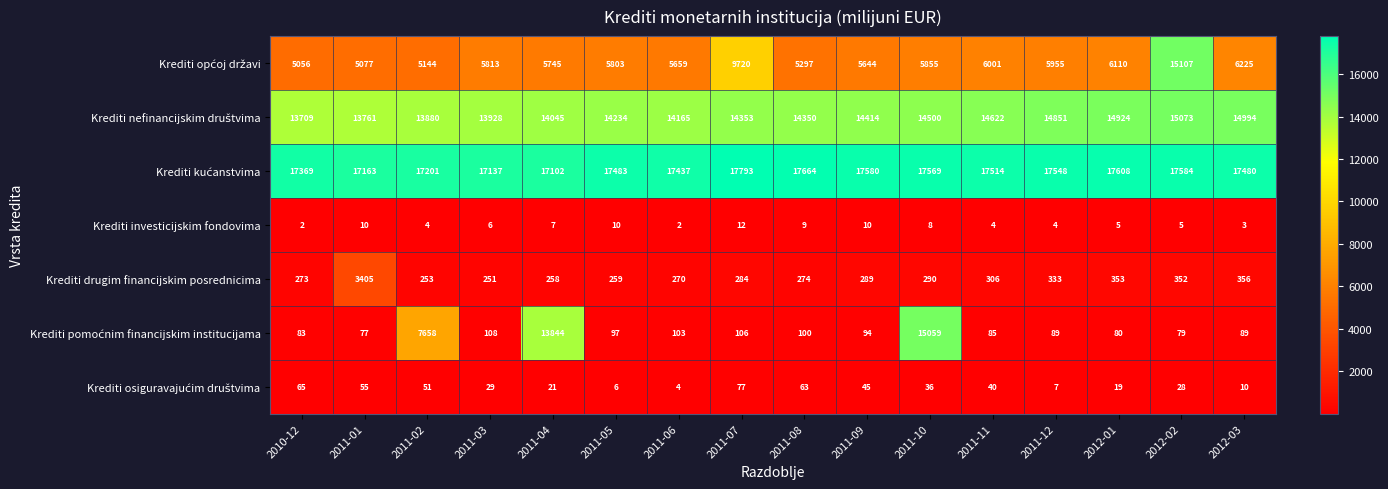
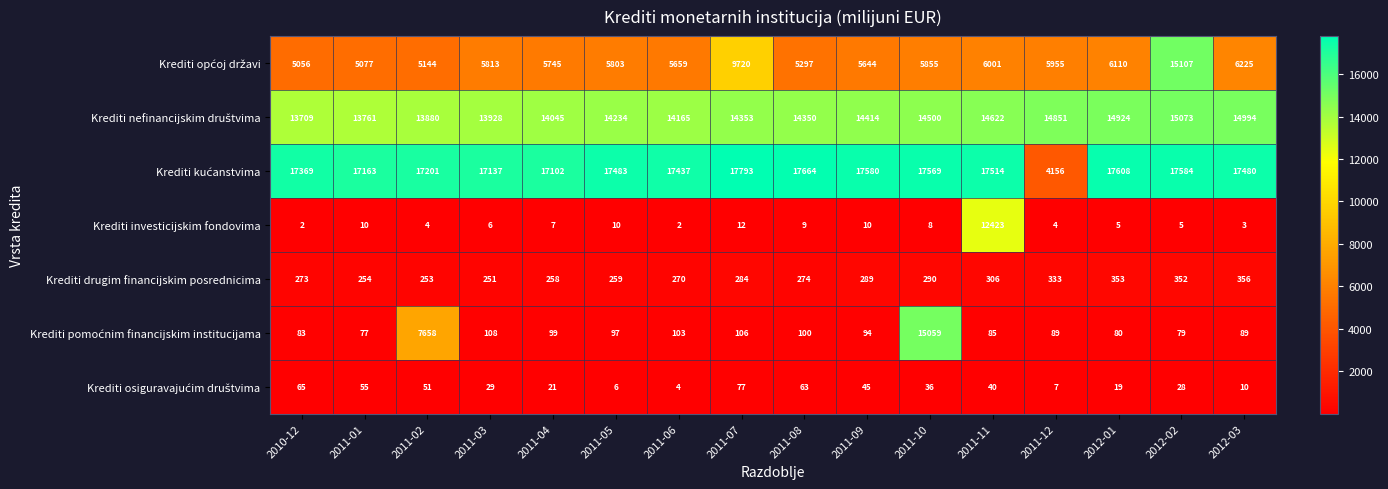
  {
    "Krediti općoj državi": {
      "2010-12": 5056,
      "2011-01": 5077,
      "2011-02": 5144,
      "2011-03": 5813,
      "2011-04": 5745,
      "2011-05": 5803,
      "2011-06": 5659,
      "2011-07": 9720,
      "2011-08": 5297,
      "2011-09": 5644,
      "2011-10": 5855,
      "2011-11": 6001,
      "2011-12": 5955,
      "2012-01": 6110,
      "2012-02": 15107,
      "2012-03": 6225
    },
    "Krediti nefinancijskim društvima": {
      "2010-12": 13709,
      "2011-01": 13761,
      "2011-02": 13880,
      "2011-03": 13928,
      "2011-04": 14045,
      "2011-05": 14234,
      "2011-06": 14165,
      "2011-07": 14353,
      "2011-08": 14350,
      "2011-09": 14414,
      "2011-10": 14500,
      "2011-11": 14622,
      "2011-12": 14851,
      "2012-01": 14924,
      "2012-02": 15073,
      "2012-03": 14994
    },
    "Krediti kućanstvima": {
      "2010-12": 17369,
      "2011-01": 17163,
      "2011-02": 17201,
      "2011-03": 17137,
      "2011-04": 17102,
      "2011-05": 17483,
      "2011-06": 17437,
      "2011-07": 17793,
      "2011-08": 17664,
      "2011-09": 17580,
      "2011-10": 17569,
      "2011-11": 17514,
-     "2011-12": 17548,
+     "2011-12": 4156,
      "2012-01": 17608,
      "2012-02": 17584,
      "2012-03": 17480
    },
    "Krediti investicijskim fondovima": {
      "2010-12": 2,
      "2011-01": 10,
      "2011-02": 4,
      "2011-03": 6,
      "2011-04": 7,
      "2011-05": 10,
      "2011-06": 2,
      "2011-07": 12,
      "2011-08": 9,
      "2011-09": 10,
      "2011-10": 8,
-     "2011-11": 4,
+     "2011-11": 12423,
      "2011-12": 4,
      "2012-01": 5,
      "2012-02": 5,
      "2012-03": 3
    },
    "Krediti drugim financijskim posrednicima": {
      "2010-12": 273,
-     "2011-01": 3405,
+     "2011-01": 254,
      "2011-02": 253,
      "2011-03": 251,
      "2011-04": 258,
      "2011-05": 259,
      "2011-06": 270,
      "2011-07": 284,
      "2011-08": 274,
      "2011-09": 289,
      "2011-10": 290,
      "2011-11": 306,
      "2011-12": 333,
      "2012-01": 353,
      "2012-02": 352,
      "2012-03": 356
    },
    "Krediti pomoćnim financijskim institucijama": {
      "2010-12": 83,
      "2011-01": 77,
      "2011-02": 7658,
      "2011-03": 108,
-     "2011-04": 13844,
+     "2011-04": 99,
      "2011-05": 97,
      "2011-06": 103,
      "2011-07": 106,
      "2011-08": 100,
      "2011-09": 94,
      "2011-10": 15059,
      "2011-11": 85,
      "2011-12": 89,
      "2012-01": 80,
      "2012-02": 79,
      "2012-03": 89
    },
    "Krediti osiguravajućim društvima": {
      "2010-12": 65,
      "2011-01": 55,
      "2011-02": 51,
      "2011-03": 29,
      "2011-04": 21,
      "2011-05": 6,
      "2011-06": 4,
      "2011-07": 77,
      "2011-08": 63,
      "2011-09": 45,
      "2011-10": 36,
      "2011-11": 40,
      "2011-12": 7,
      "2012-01": 19,
      "2012-02": 28,
      "2012-03": 10
    }
  }
